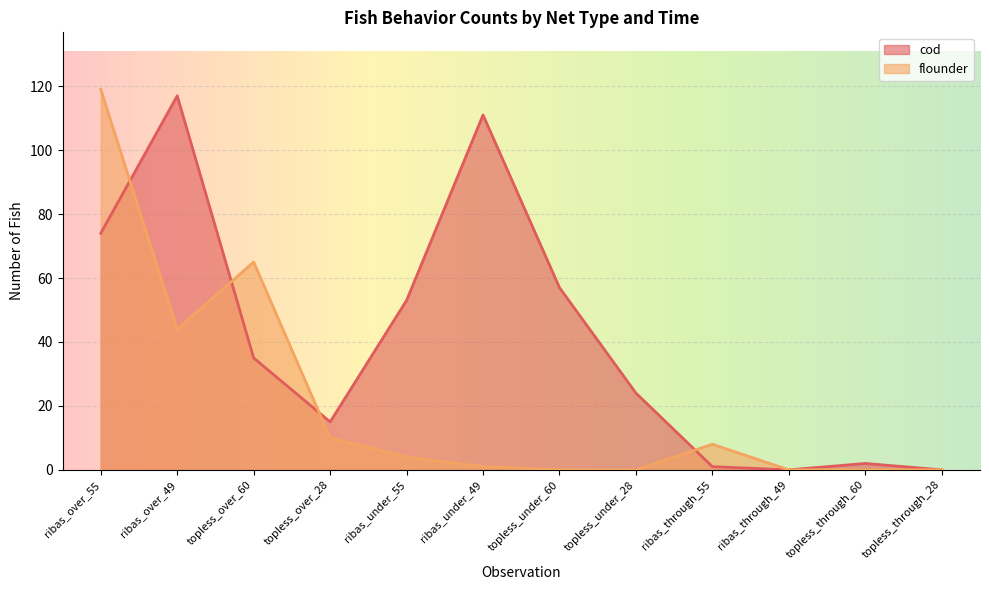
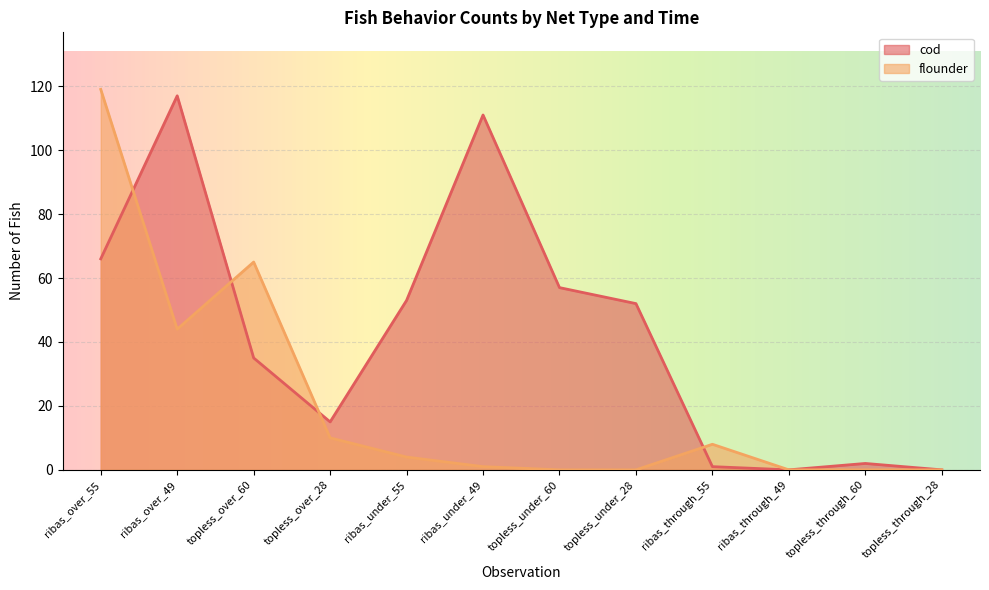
  {
    "cod": {
-     "ribas_over_55": 74,
+     "ribas_over_55": 66,
      "ribas_over_49": 117,
      "topless_over_60": 35,
      "topless_over_28": 15,
      "ribas_under_55": 53,
      "ribas_under_49": 111,
      "topless_under_60": 57,
-     "topless_under_28": 24,
+     "topless_under_28": 52,
      "ribas_through_55": 1,
      "topless_through_60": 2
    },
    "flounder": {
      "ribas_over_55": 119,
      "ribas_over_49": 44,
      "topless_over_60": 65,
      "topless_over_28": 10,
      "ribas_under_55": 4,
      "ribas_under_49": 1,
      "topless_under_60": 0,
      "topless_under_28": 0,
      "ribas_through_55": 8,
      "topless_through_60": 0
    }
  }
